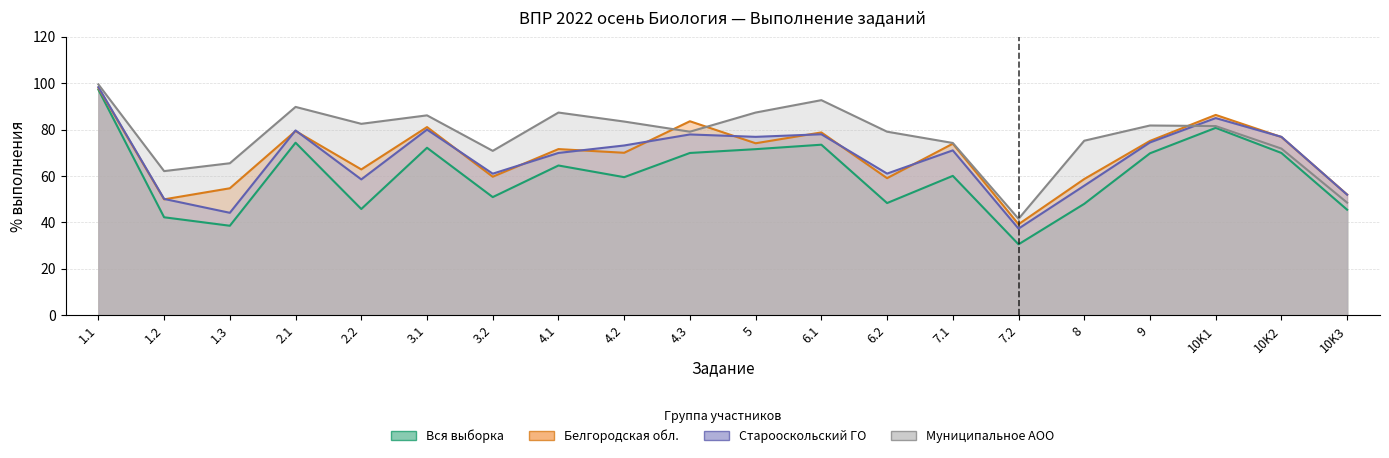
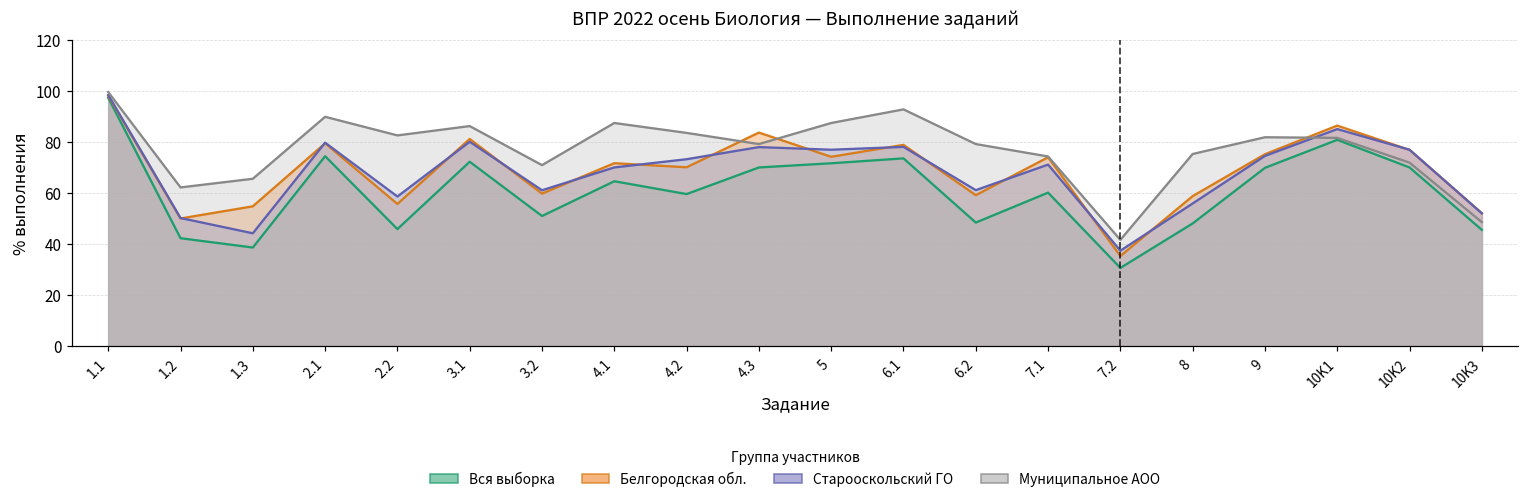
  {
    "Белгородская обл.": {
      "1.3": 55,
-     "2.2": 63,
+     "2.2": 56,
      "3.2": 60,
      "4.1": 72,
      "4.2": 70,
      "4.3": 84,
      "5": 74,
      "6.2": 59,
-     "7.2": 39,
+     "7.2": 35,
      "8": 59,
      "10K1": 86
    }
  }
